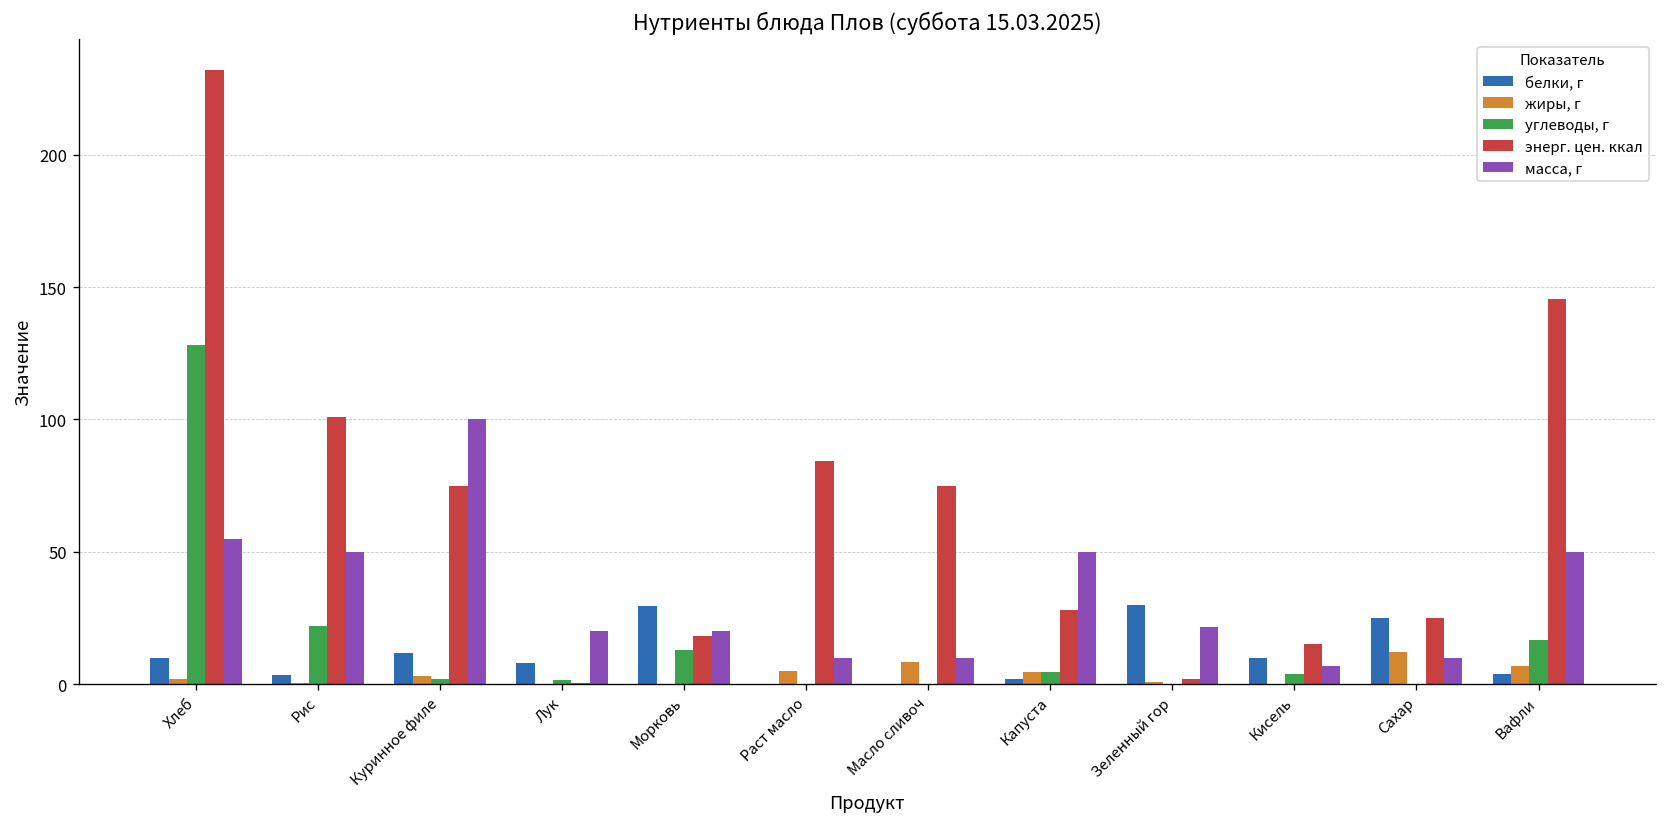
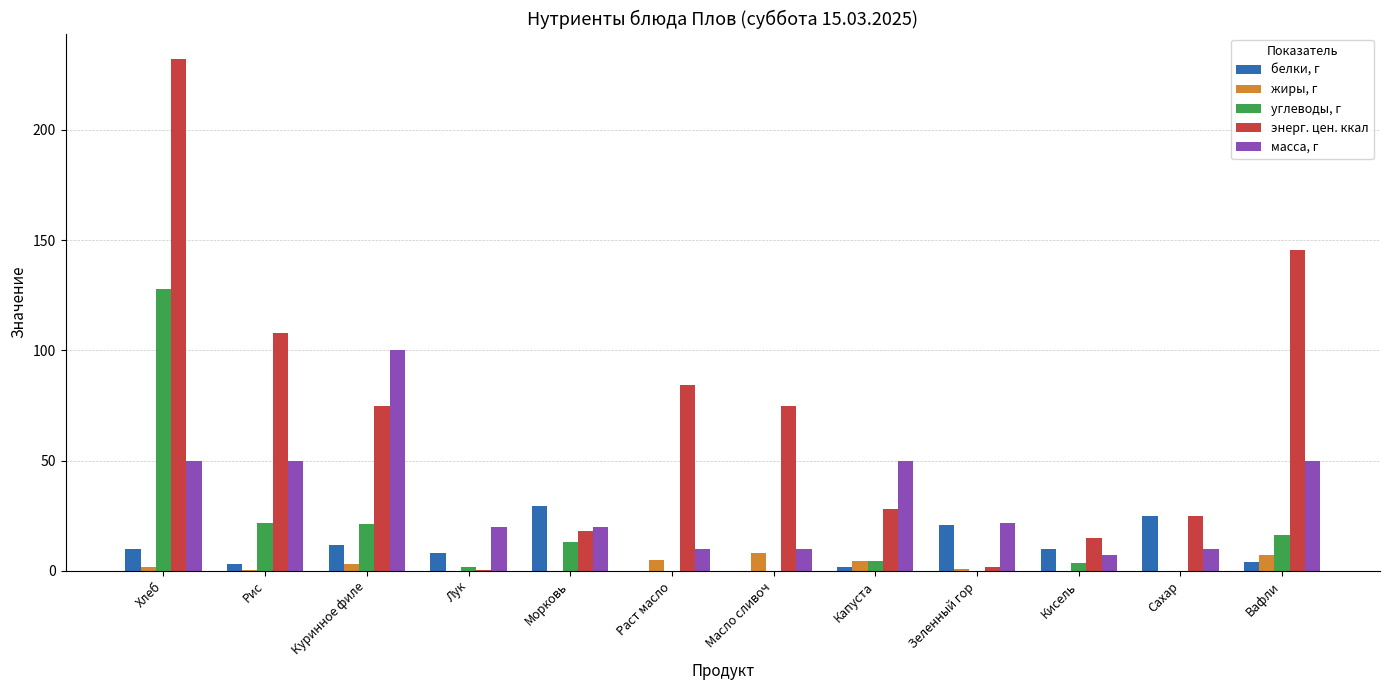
  {
    "белки, г": {
      "Хлеб": 10,
      "Рис": 3,
      "Куринное филе": 12,
      "Лук": 8,
      "Морковь": 29,
      "Раст масло": 0,
      "Капуста": 2,
-     "Зеленный гор": 30,
+     "Зеленный гор": 21,
      "Кисель": 10,
      "Сахар": 25,
      "Вафли": 4
    },
    "жиры, г": {
      "Хлеб": 2,
      "Куринное филе": 3,
      "Лук": 0,
      "Морковь": 0,
      "Раст масло": 5,
      "Масло сливоч": 8,
      "Капуста": 5,
      "Кисель": 0,
-     "Сахар": 12,
+     "Сахар": 0,
      "Вафли": 7
    },
    "углеводы, г": {
      "Хлеб": 128,
      "Рис": 22,
-     "Куринное филе": 2,
+     "Куринное филе": 21,
      "Лук": 2,
      "Морковь": 13,
      "Раст масло": 0,
      "Капуста": 5,
      "Кисель": 4,
      "Сахар": 0,
      "Вафли": 17
    },
    "энерг. цен. ккал": {
      "Хлеб": 232,
-     "Рис": 101,
+     "Рис": 108,
      "Куринное филе": 75,
      "Морковь": 18,
      "Раст масло": 84,
      "Масло сливоч": 75,
      "Капуста": 28,
      "Зеленный гор": 2,
      "Кисель": 15,
      "Сахар": 25,
      "Вафли": 146
    },
    "масса, г": {
-     "Хлеб": 55,
+     "Хлеб": 50,
      "Рис": 50,
      "Куринное филе": 100,
      "Лук": 20,
      "Морковь": 20,
      "Раст масло": 10,
      "Масло сливоч": 10,
      "Капуста": 50,
      "Зеленный гор": 22,
      "Кисель": 7,
      "Сахар": 10,
      "Вафли": 50
    }
  }
